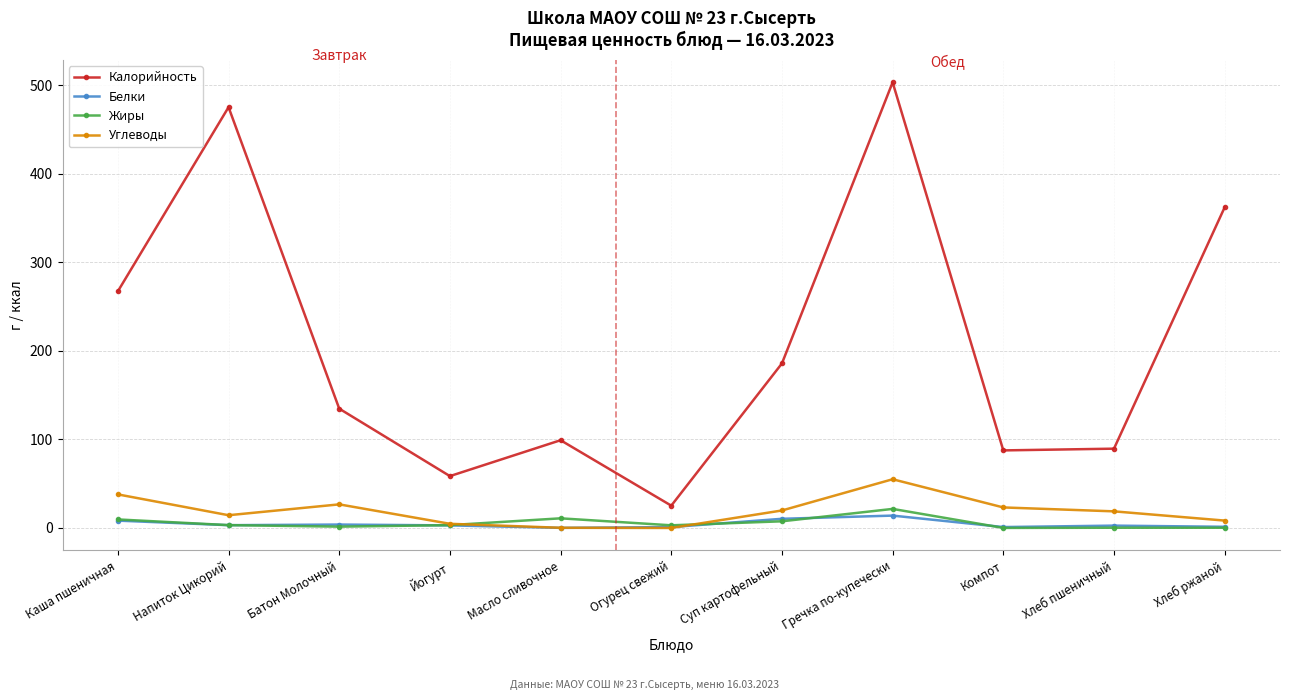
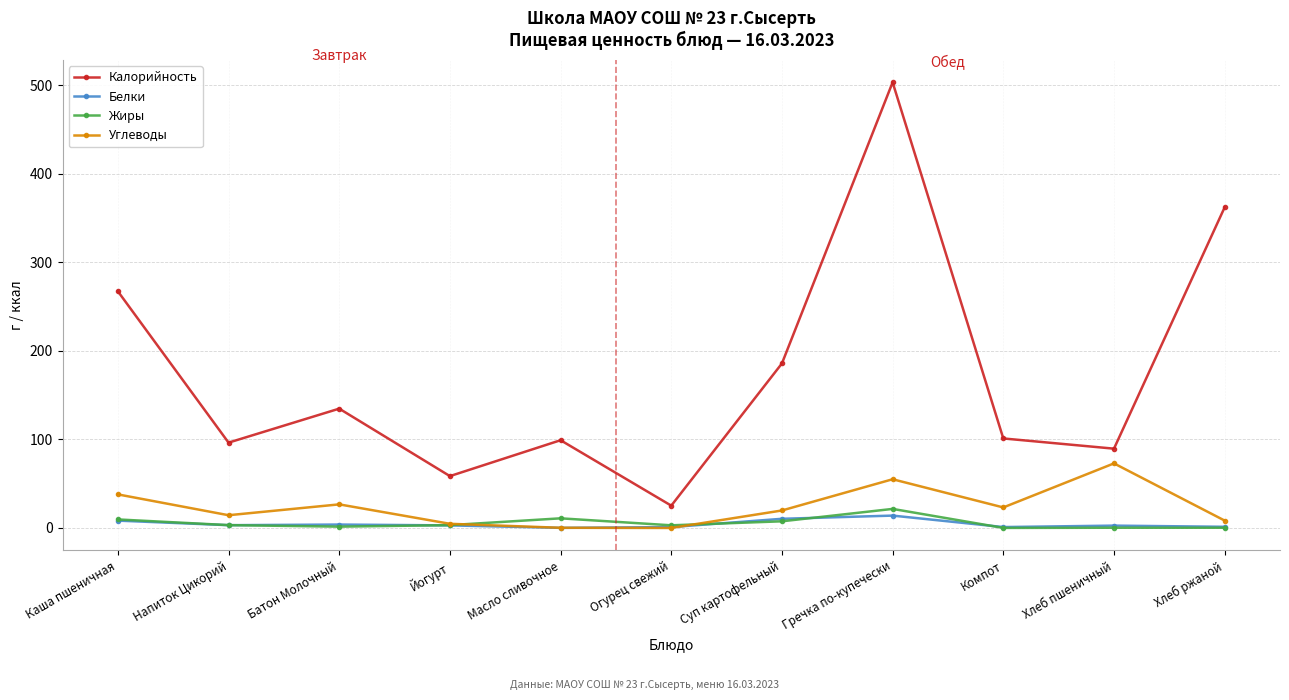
  {
    "Калорийность": {
      "Каша пшеничная": 270,
-     "Напиток Цикорий": 480,
+     "Напиток Цикорий": 100,
      "Батон Молочный": 130,
      "Йогурт": 60,
      "Масло сливочное": 100,
      "Огурец свежий": 30,
      "Суп картофельный": 190,
      "Гречка по-купечески": 500,
-     "Компот": 90,
+     "Компот": 100,
      "Хлеб пшеничный": 90,
      "Хлеб ржаной": 360
    },
    "Белки": {
      "Гречка по-купечески": 10
    },
    "Жиры": {
      "Масло сливочное": 10,
      "Гречка по-купечески": 20
    },
    "Углеводы": {
      "Каша пшеничная": 40,
      "Напиток Цикорий": 10,
      "Батон Молочный": 30,
      "Суп картофельный": 20,
      "Гречка по-купечески": 60,
      "Компот": 20,
-     "Хлеб пшеничный": 20,
+     "Хлеб пшеничный": 70,
      "Хлеб ржаной": 10
    }
  }
